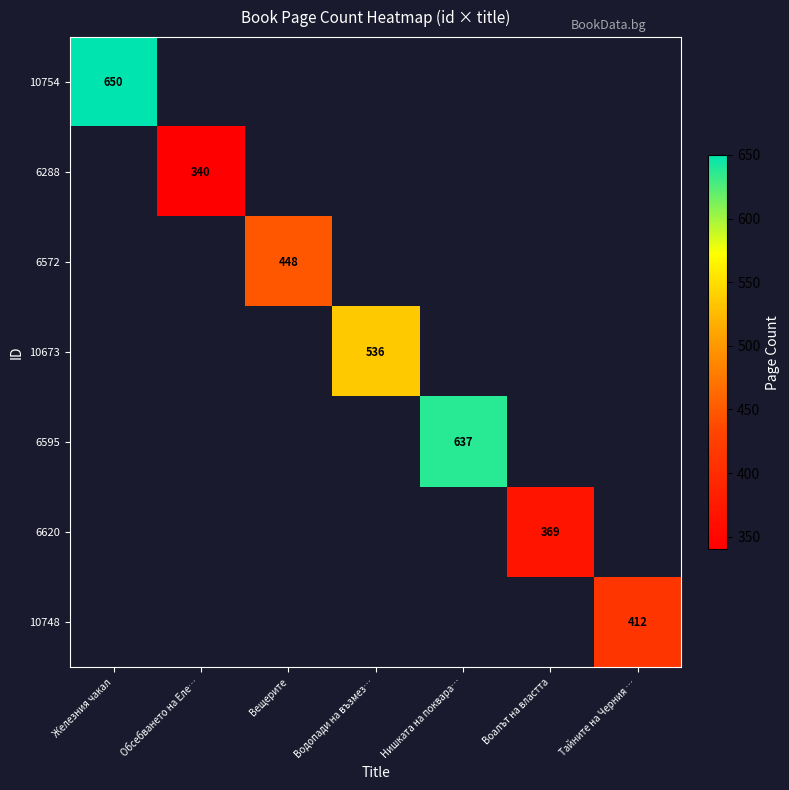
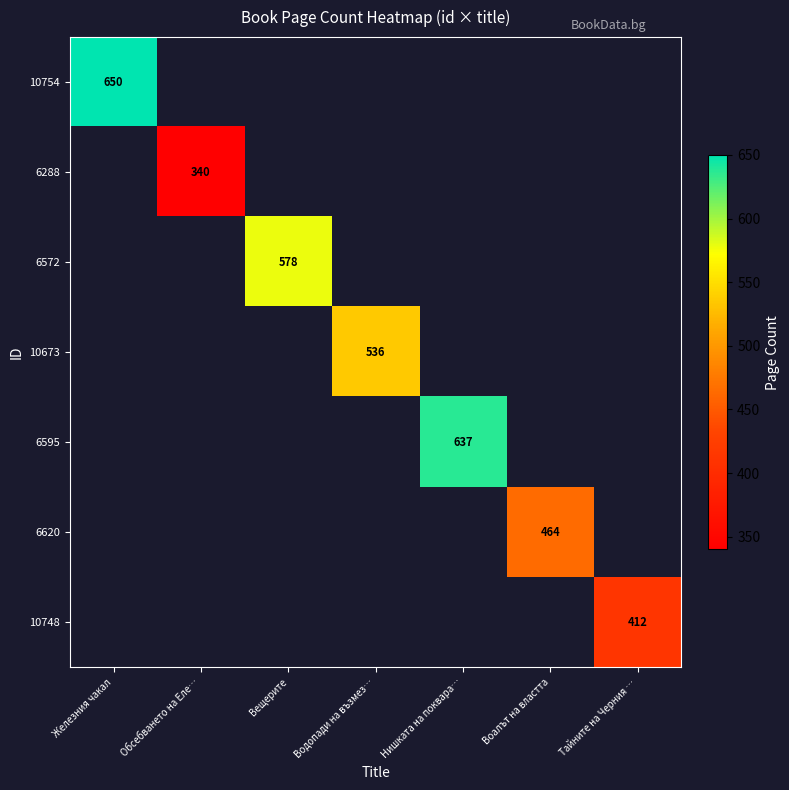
  {
    "10754": {
      "Железния чакал": 650
    },
    "6288": {
      "Обсебването на Еле…": 340
    },
    "6572": {
-     "Вещерите": 448
+     "Вещерите": 578
    },
    "10673": {
      "Водопади на възмез…": 536
    },
    "6595": {
      "Нишката на поквара…": 637
    },
    "6620": {
-     "Воалът на властта": 369
+     "Воалът на властта": 464
    },
    "10748": {
      "Тайните на Черния …": 412
    }
  }
